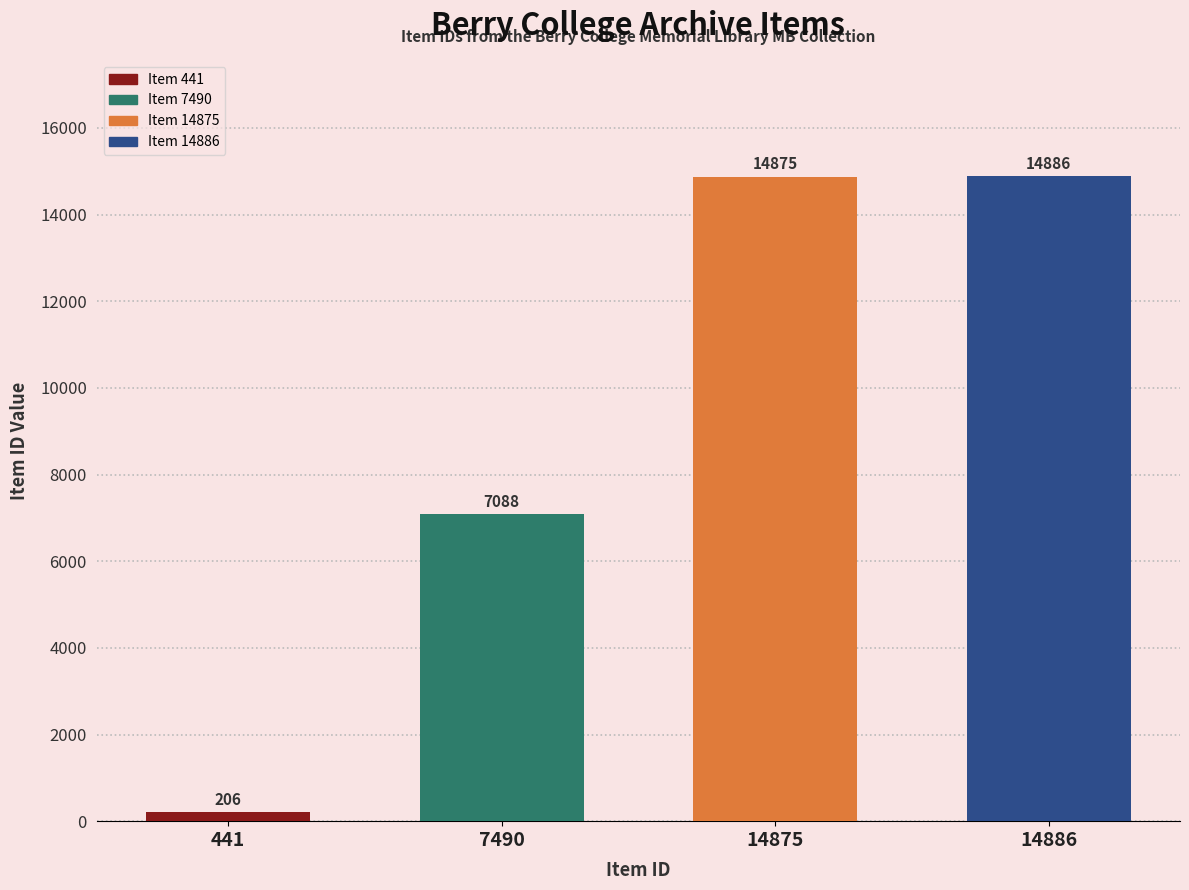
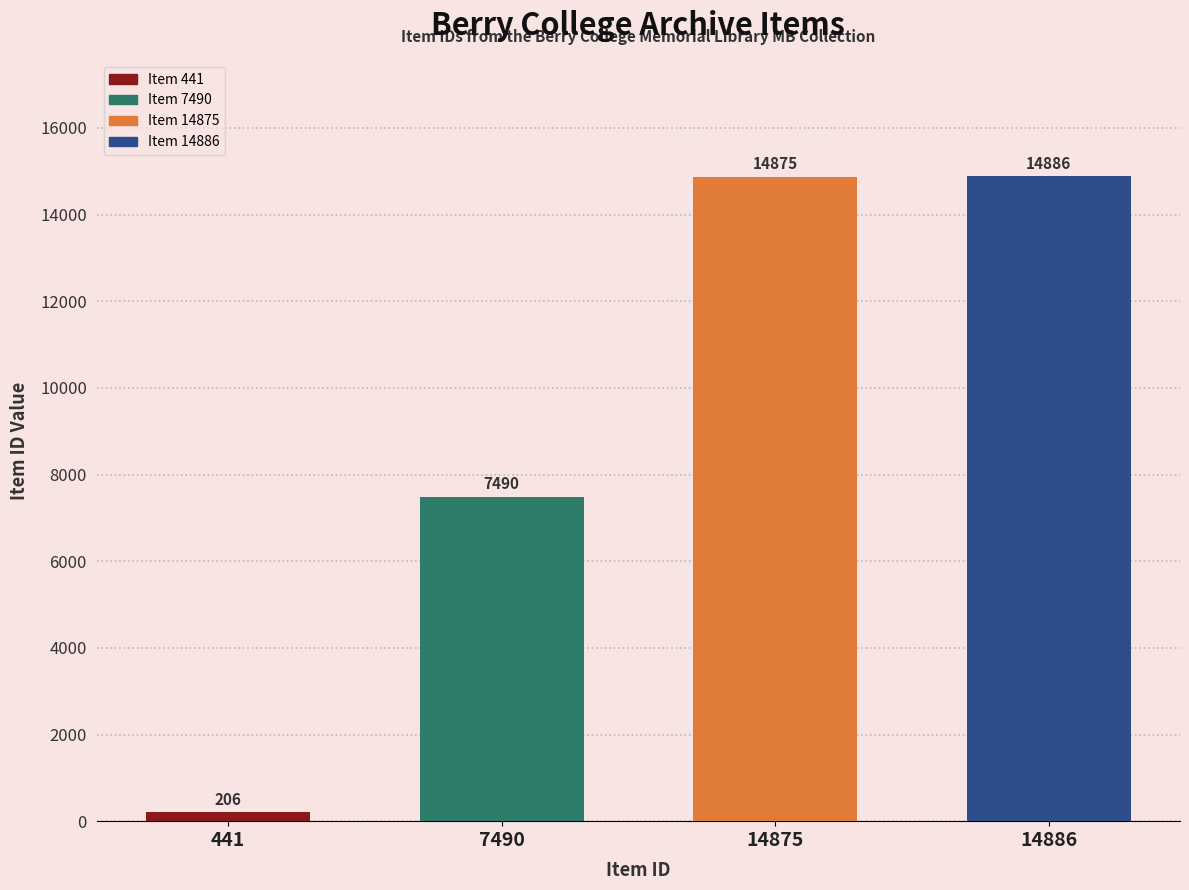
  {
    "441": 206,
-   "7490": 7088,
+   "7490": 7490,
    "14875": 14875,
    "14886": 14886
  }
